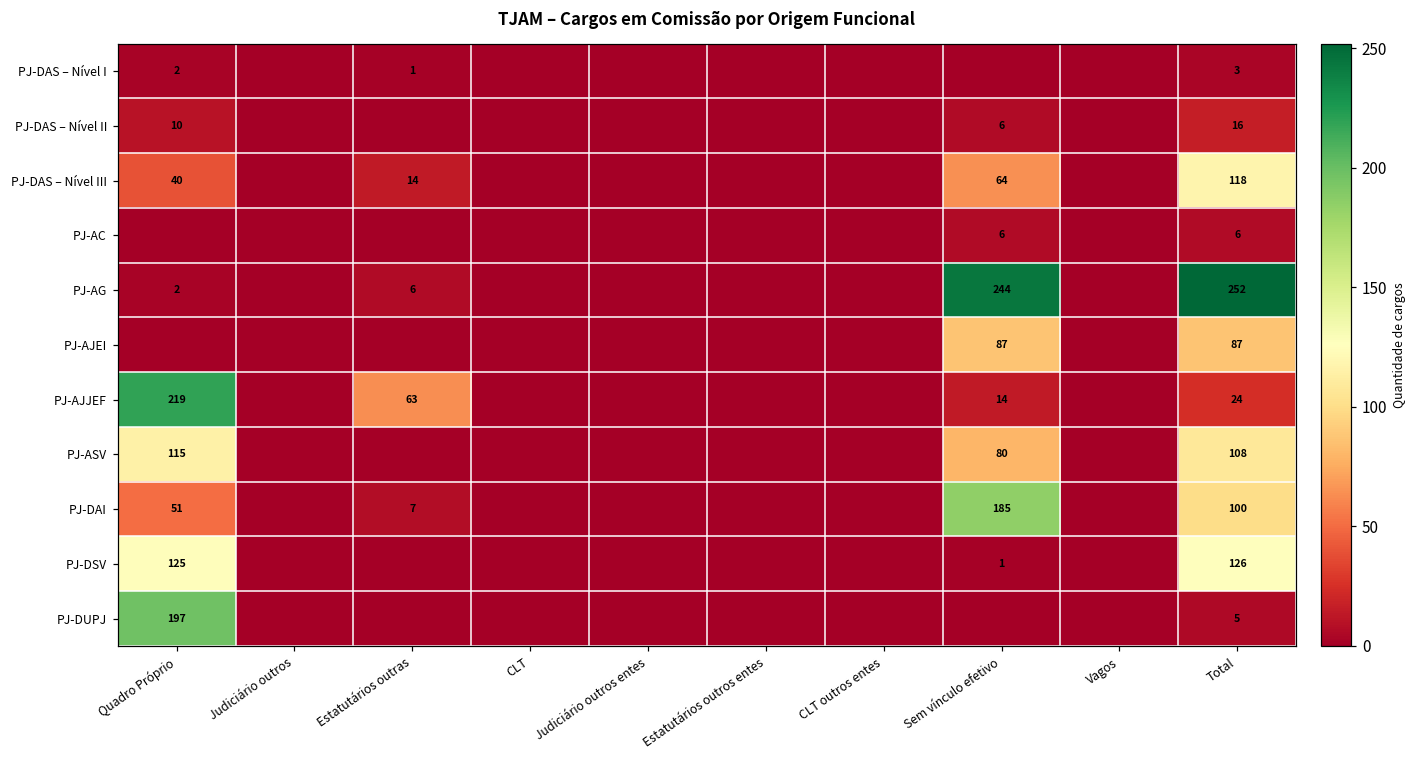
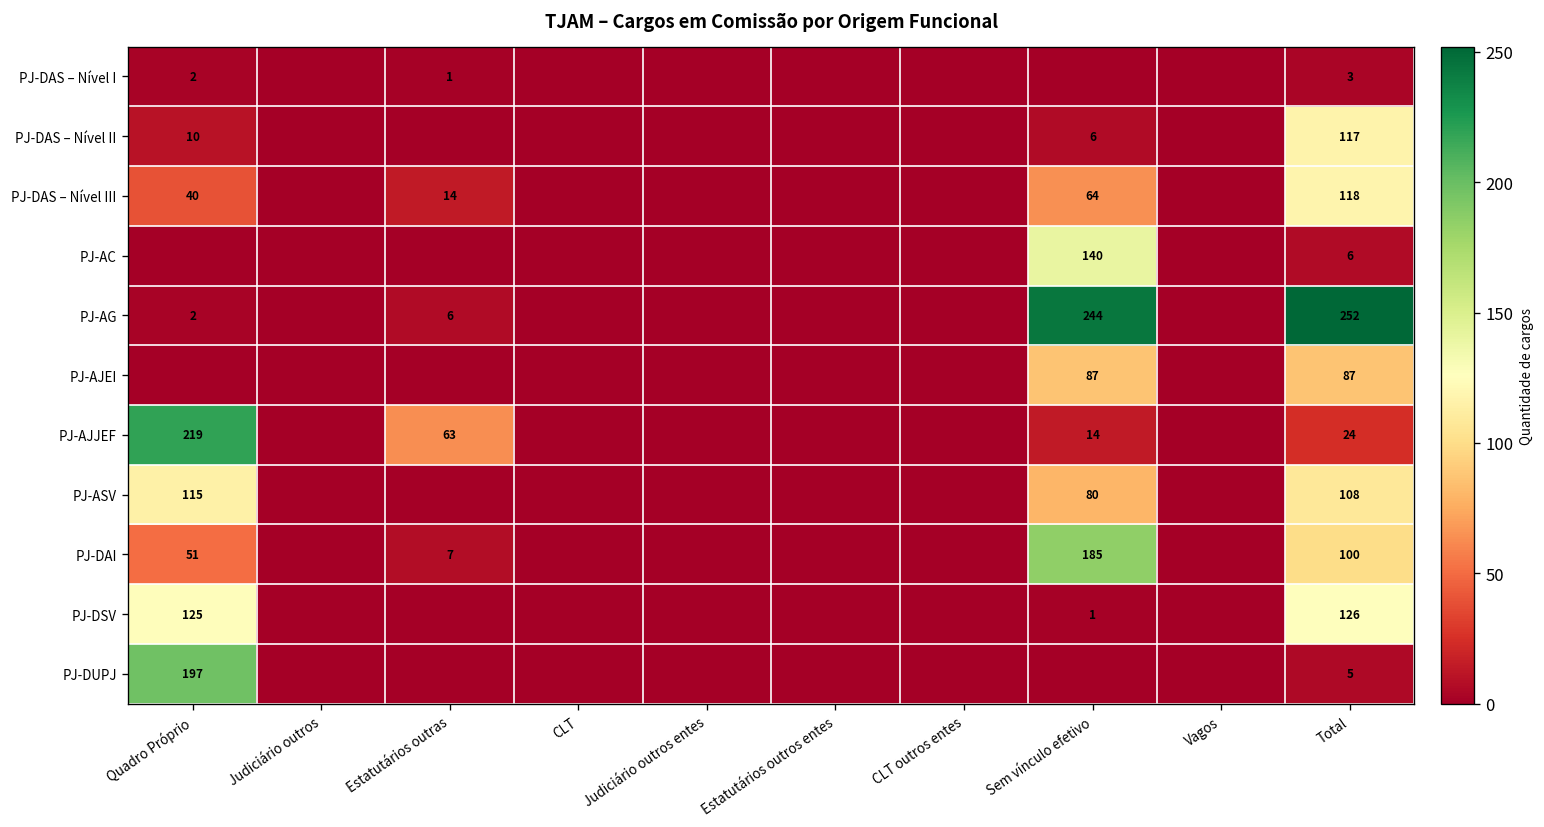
  {
    "PJ-DAS – Nível I": {
      "Quadro Próprio": 2,
      "Estatutários outras": 1,
      "Total": 3
    },
    "PJ-DAS – Nível II": {
      "Quadro Próprio": 10,
      "Sem vínculo efetivo": 6,
-     "Total": 16
+     "Total": 117
    },
    "PJ-DAS – Nível III": {
      "Quadro Próprio": 40,
      "Estatutários outras": 14,
      "Sem vínculo efetivo": 64,
      "Total": 118
    },
    "PJ-AC": {
-     "Sem vínculo efetivo": 6,
+     "Sem vínculo efetivo": 140,
      "Total": 6
    },
    "PJ-AG": {
      "Quadro Próprio": 2,
      "Estatutários outras": 6,
      "Sem vínculo efetivo": 244,
      "Total": 252
    },
    "PJ-AJEI": {
      "Sem vínculo efetivo": 87,
      "Total": 87
    },
    "PJ-AJJEF": {
      "Quadro Próprio": 219,
      "Estatutários outras": 63,
      "Sem vínculo efetivo": 14,
      "Total": 24
    },
    "PJ-ASV": {
      "Quadro Próprio": 115,
      "Sem vínculo efetivo": 80,
      "Total": 108
    },
    "PJ-DAI": {
      "Quadro Próprio": 51,
      "Estatutários outras": 7,
      "Sem vínculo efetivo": 185,
      "Total": 100
    },
    "PJ-DSV": {
      "Quadro Próprio": 125,
      "Sem vínculo efetivo": 1,
      "Total": 126
    },
    "PJ-DUPJ": {
      "Quadro Próprio": 197,
      "Total": 5
    }
  }
